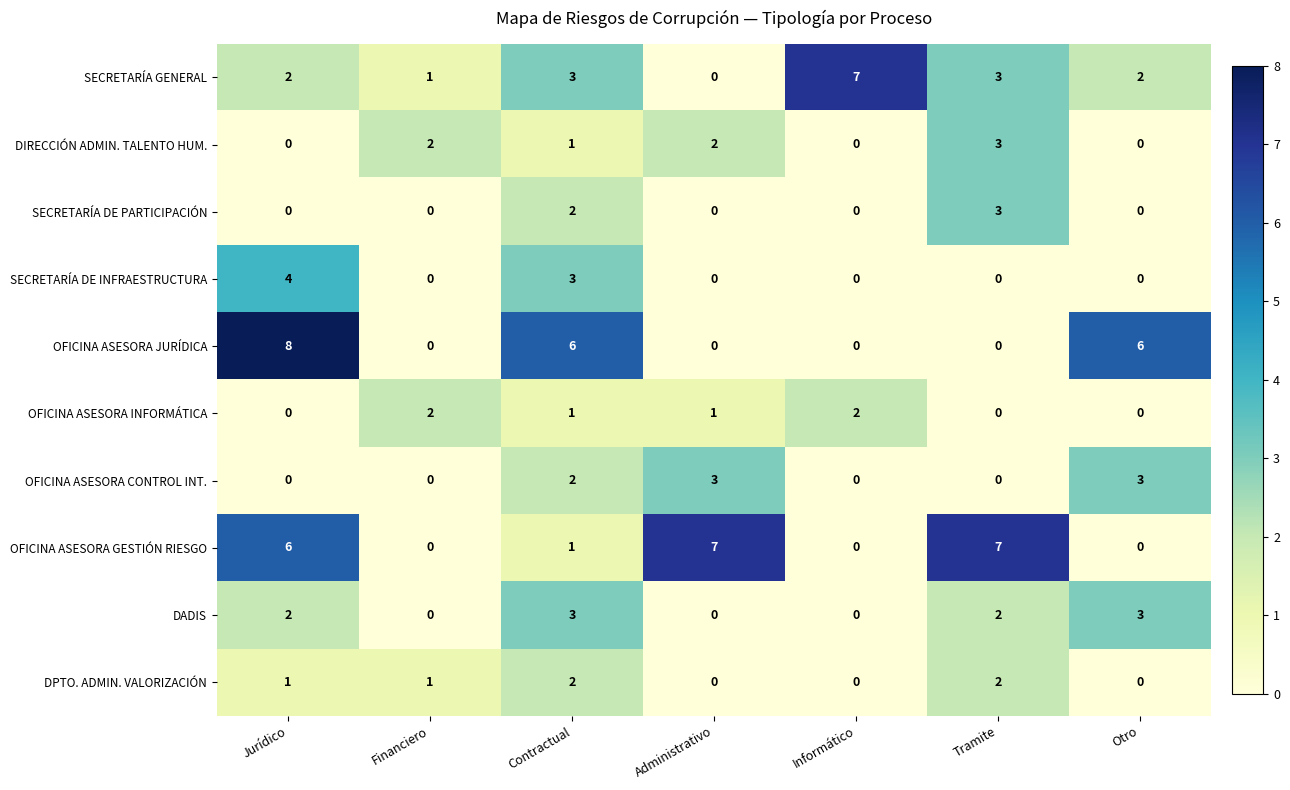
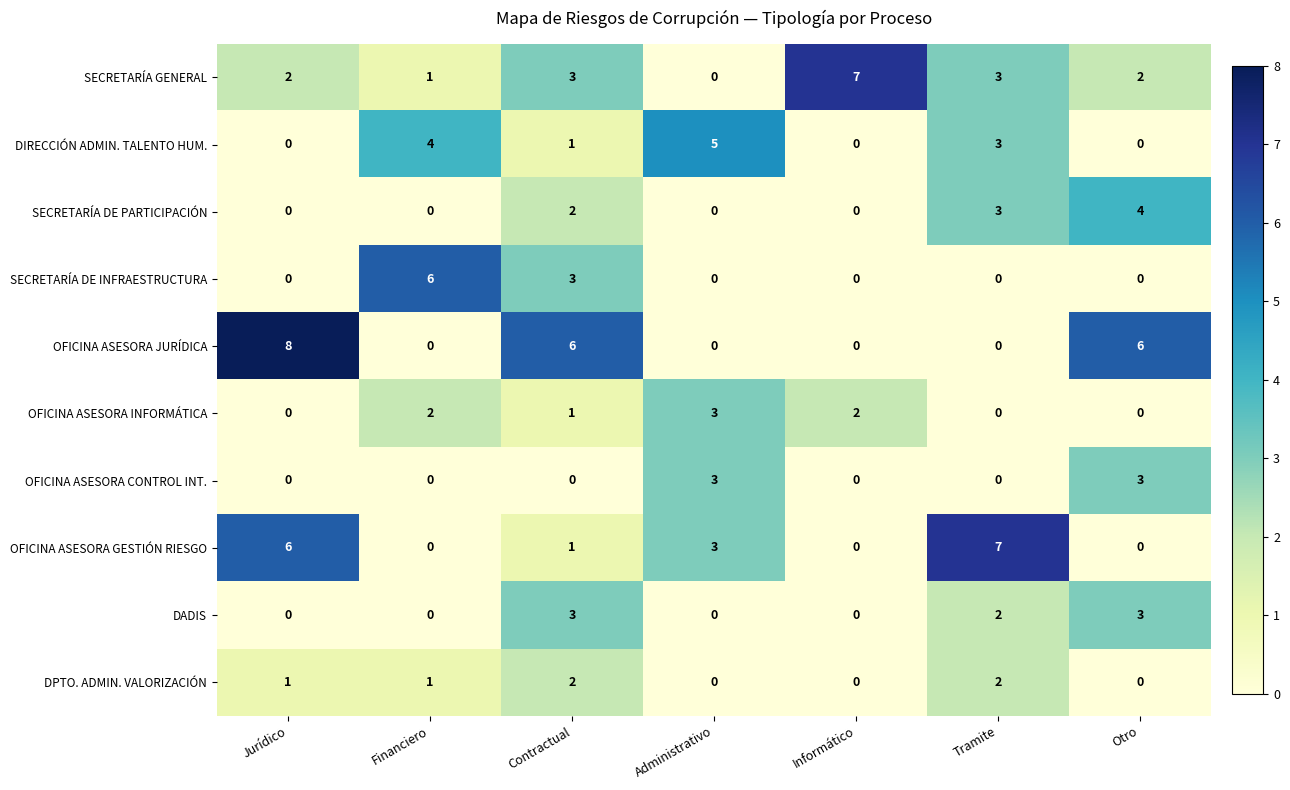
  {
    "SECRETARÍA GENERAL": {
      "Jurídico": 2,
      "Financiero": 1,
      "Contractual": 3,
      "Administrativo": 0,
      "Informático": 7,
      "Tramite": 3,
      "Otro": 2
    },
    "DIRECCIÓN ADMIN. TALENTO HUM.": {
      "Jurídico": 0,
-     "Financiero": 2,
+     "Financiero": 4,
      "Contractual": 1,
-     "Administrativo": 2,
+     "Administrativo": 5,
      "Informático": 0,
      "Tramite": 3,
      "Otro": 0
    },
    "SECRETARÍA DE PARTICIPACIÓN": {
      "Jurídico": 0,
      "Financiero": 0,
      "Contractual": 2,
      "Administrativo": 0,
      "Informático": 0,
      "Tramite": 3,
-     "Otro": 0
+     "Otro": 4
    },
    "SECRETARÍA DE INFRAESTRUCTURA": {
-     "Jurídico": 4,
-     "Financiero": 0,
+     "Jurídico": 0,
+     "Financiero": 6,
      "Contractual": 3,
      "Administrativo": 0,
      "Informático": 0,
      "Tramite": 0,
      "Otro": 0
    },
    "OFICINA ASESORA JURÍDICA": {
      "Jurídico": 8,
      "Financiero": 0,
      "Contractual": 6,
      "Administrativo": 0,
      "Informático": 0,
      "Tramite": 0,
      "Otro": 6
    },
    "OFICINA ASESORA INFORMÁTICA": {
      "Jurídico": 0,
      "Financiero": 2,
      "Contractual": 1,
-     "Administrativo": 1,
+     "Administrativo": 3,
      "Informático": 2,
      "Tramite": 0,
      "Otro": 0
    },
    "OFICINA ASESORA CONTROL INT.": {
      "Jurídico": 0,
      "Financiero": 0,
-     "Contractual": 2,
+     "Contractual": 0,
      "Administrativo": 3,
      "Informático": 0,
      "Tramite": 0,
      "Otro": 3
    },
    "OFICINA ASESORA GESTIÓN RIESGO": {
      "Jurídico": 6,
      "Financiero": 0,
      "Contractual": 1,
-     "Administrativo": 7,
+     "Administrativo": 3,
      "Informático": 0,
      "Tramite": 7,
      "Otro": 0
    },
    "DADIS": {
-     "Jurídico": 2,
+     "Jurídico": 0,
      "Financiero": 0,
      "Contractual": 3,
      "Administrativo": 0,
      "Informático": 0,
      "Tramite": 2,
      "Otro": 3
    },
    "DPTO. ADMIN. VALORIZACIÓN": {
      "Jurídico": 1,
      "Financiero": 1,
      "Contractual": 2,
      "Administrativo": 0,
      "Informático": 0,
      "Tramite": 2,
      "Otro": 0
    }
  }
